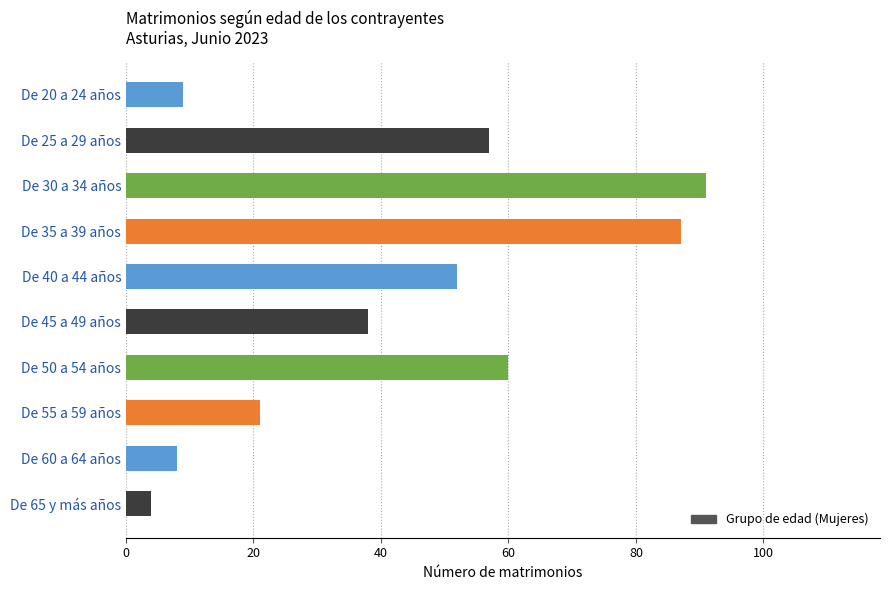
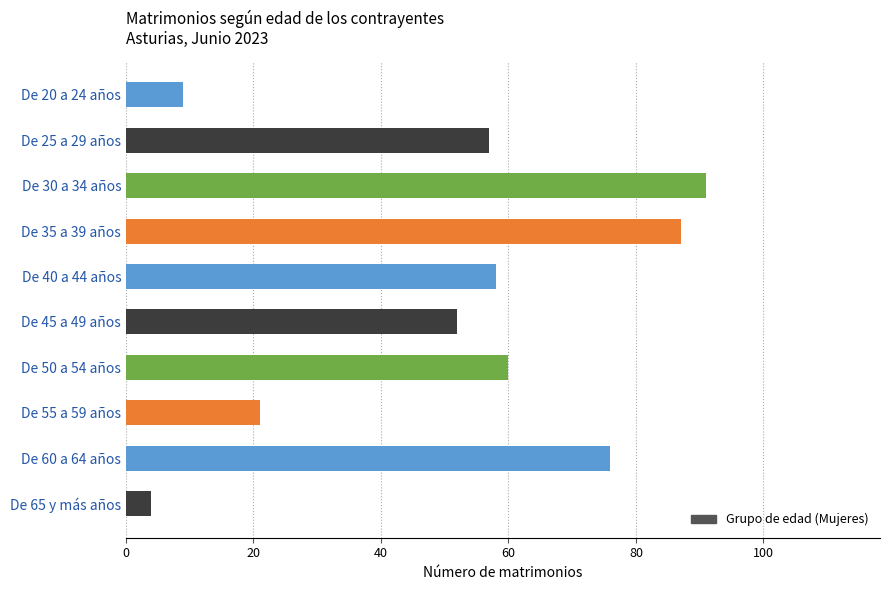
  {
    "De 20 a 24 años": 9,
    "De 25 a 29 años": 57,
    "De 30 a 34 años": 91,
    "De 35 a 39 años": 87,
-   "De 40 a 44 años": 52,
-   "De 45 a 49 años": 38,
+   "De 40 a 44 años": 58,
+   "De 45 a 49 años": 52,
    "De 50 a 54 años": 60,
    "De 55 a 59 años": 21,
-   "De 60 a 64 años": 8,
+   "De 60 a 64 años": 76,
    "De 65 y más años": 4
  }
